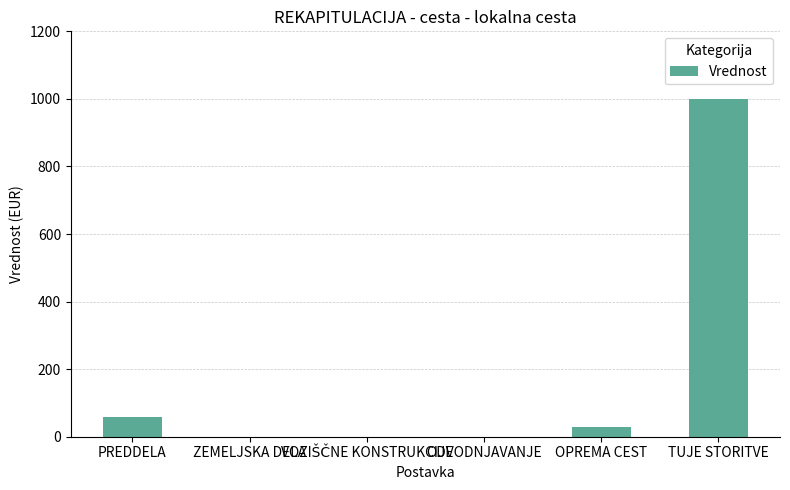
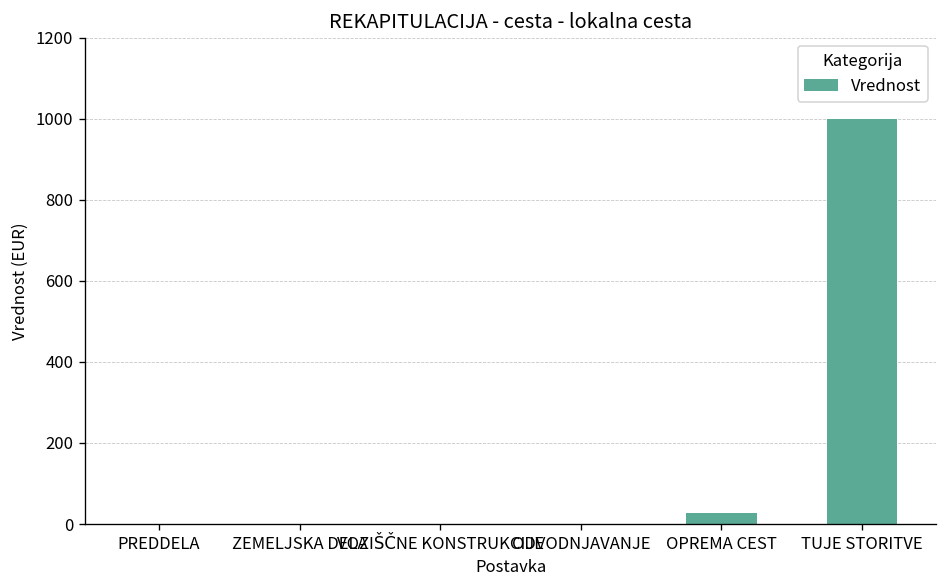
  {
-   "PREDDELA": 60,
+   "PREDDELA": 0,
    "OPREMA CEST": 30,
    "TUJE STORITVE": 1000
  }
